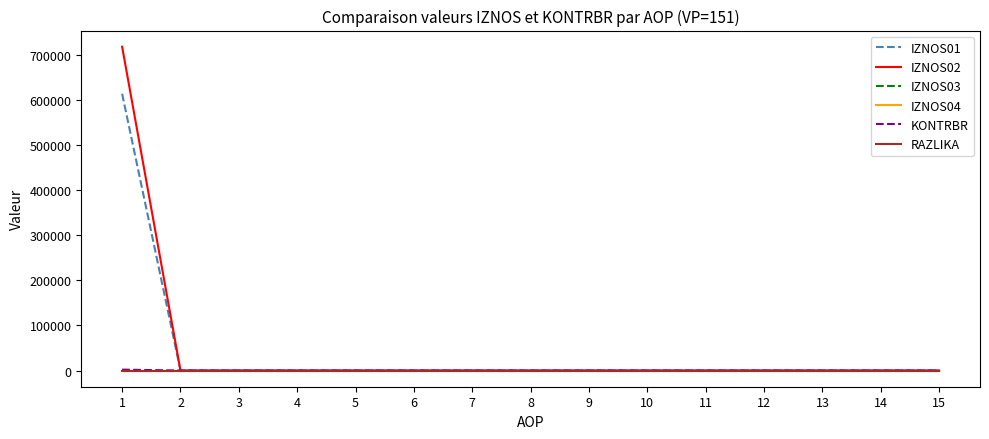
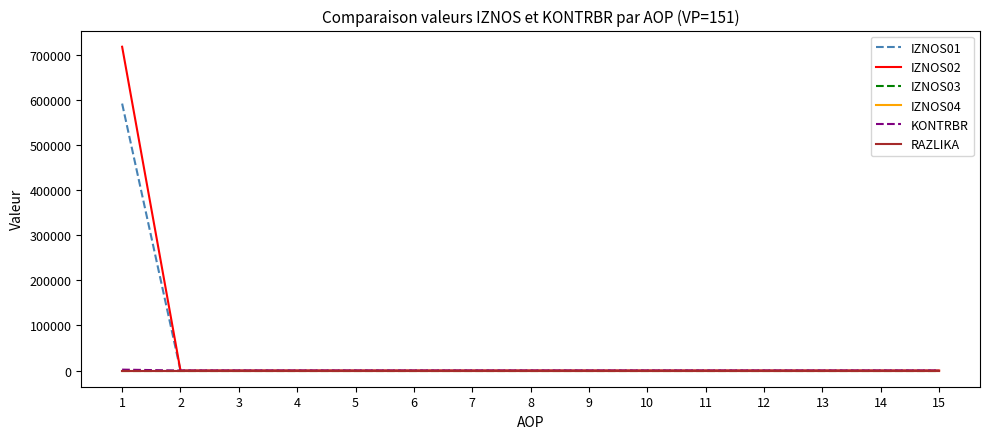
  {
    "IZNOS01": {
-     "1": 610000
+     "1": 590000
    },
    "IZNOS02": {
      "1": 720000
    }
  }
